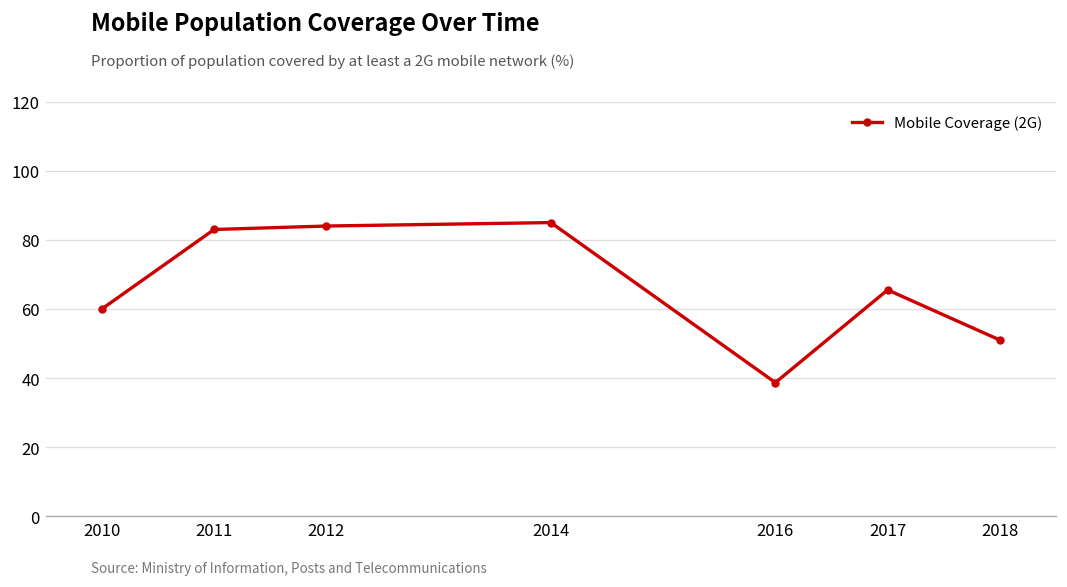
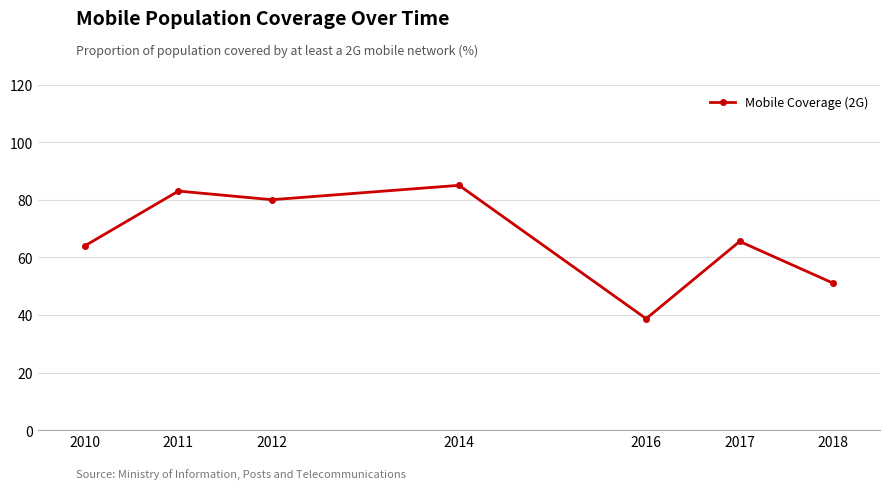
  {
-   "2010": 60,
+   "2010": 64,
    "2011": 83,
-   "2012": 84,
+   "2012": 80,
    "2014": 85,
    "2016": 39,
    "2017": 66,
    "2018": 51
  }
